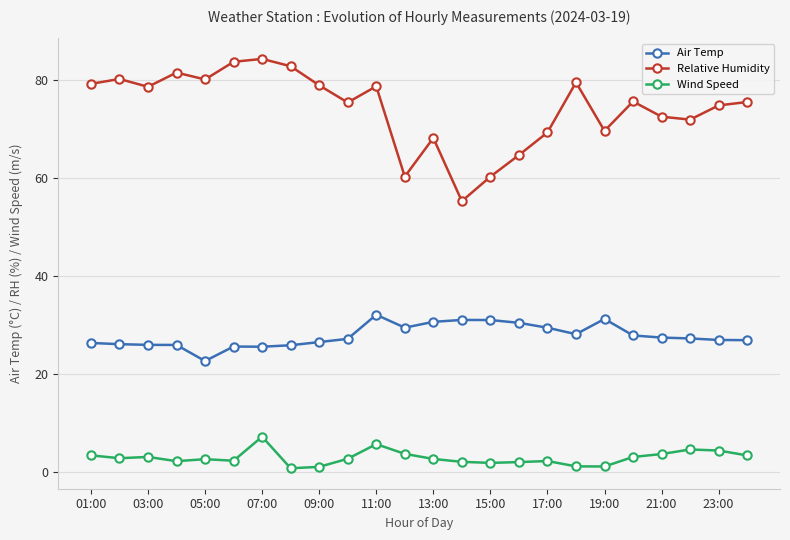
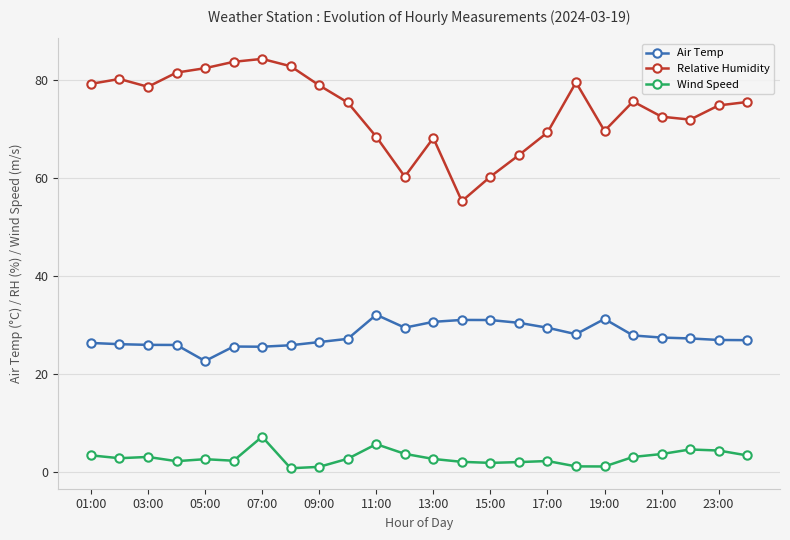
  {
    "Air Temp": {
      "01:00": 26,
      "03:00": 26,
      "05:00": 23,
      "07:00": 26,
      "09:00": 27,
      "11:00": 32,
      "13:00": 31,
      "15:00": 31,
      "17:00": 30,
      "19:00": 31,
      "21:00": 28,
      "23:00": 27
    },
    "Relative Humidity": {
      "01:00": 79,
      "03:00": 79,
-     "05:00": 80,
+     "05:00": 83,
      "07:00": 84,
      "09:00": 79,
-     "11:00": 79,
+     "11:00": 69,
      "13:00": 68,
      "15:00": 60,
      "17:00": 69,
      "19:00": 70,
      "21:00": 73,
      "23:00": 75
    },
    "Wind Speed": {
      "01:00": 3,
      "03:00": 3,
      "05:00": 3,
      "07:00": 7,
      "09:00": 1,
      "11:00": 6,
      "13:00": 3,
      "15:00": 2,
      "17:00": 2,
      "19:00": 1,
      "21:00": 4,
      "23:00": 4
    }
  }
